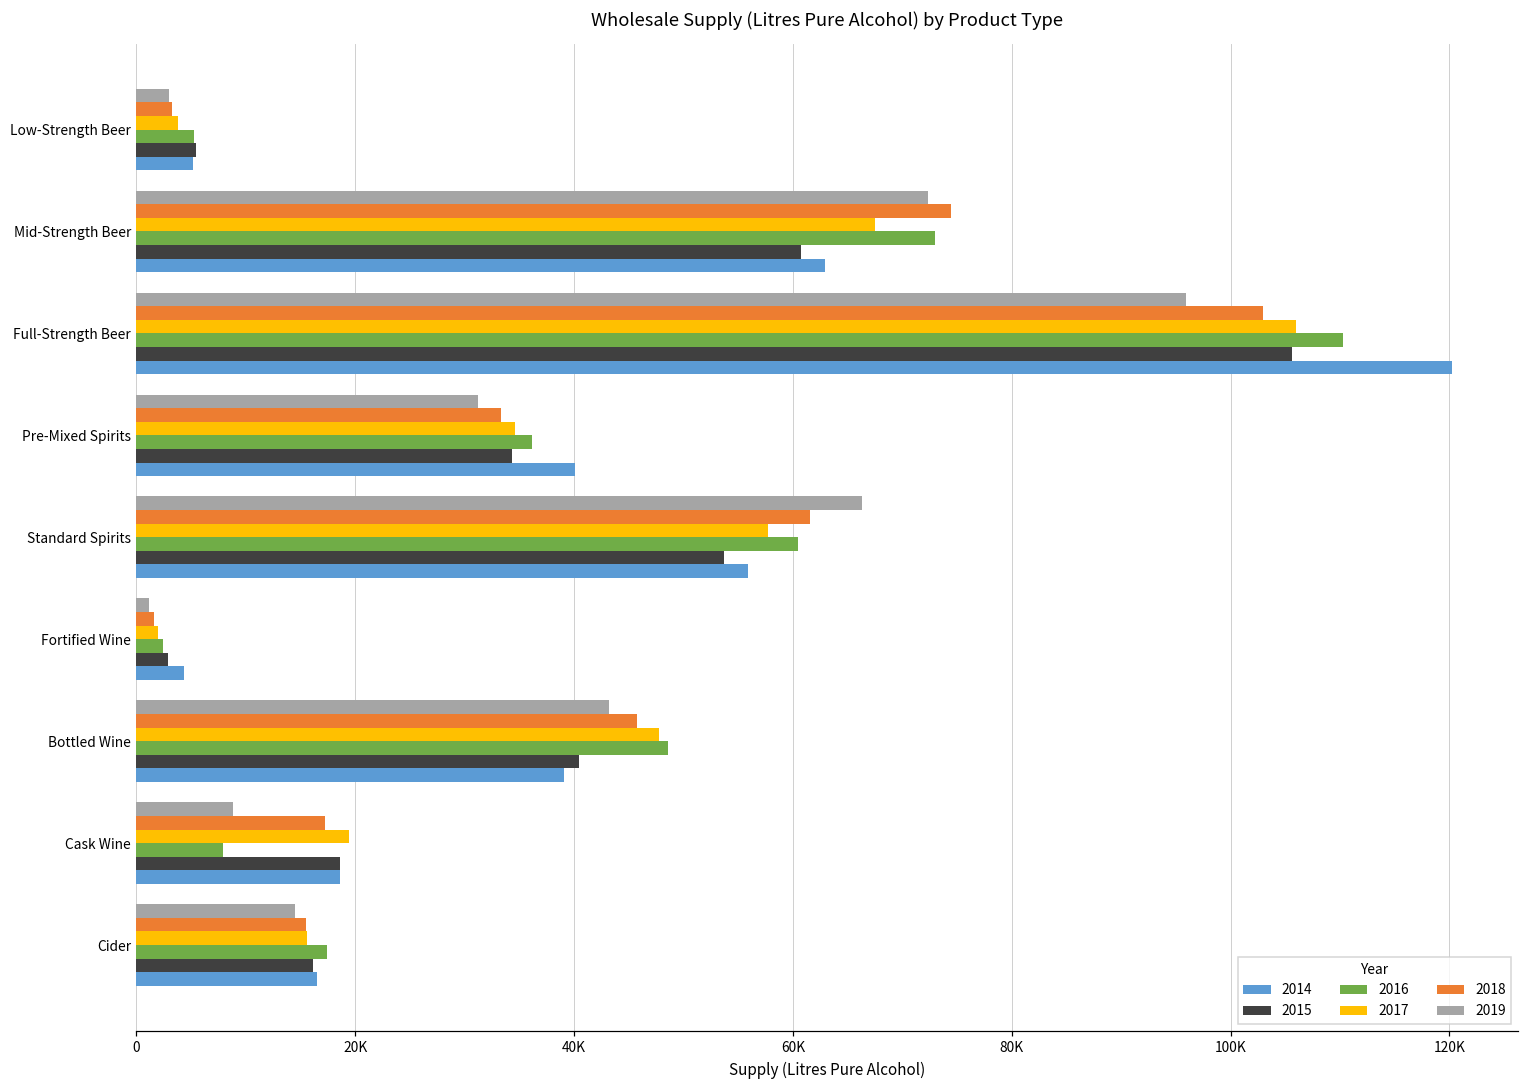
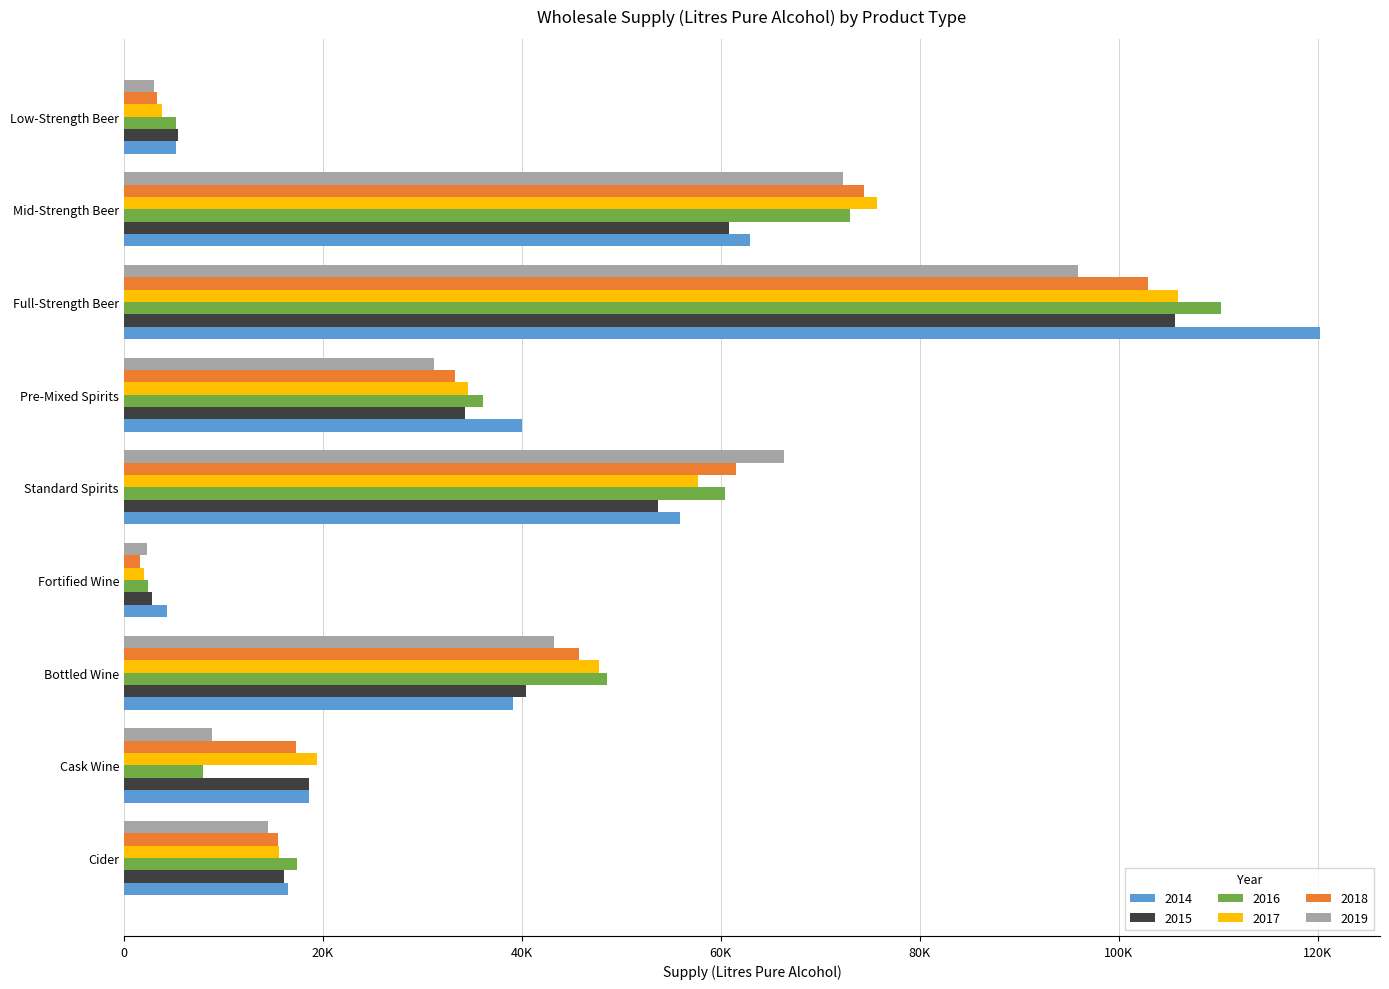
  {
    "2014": {
      "Low-Strength Beer": 5000,
      "Mid-Strength Beer": 63000,
      "Full-Strength Beer": 120000,
      "Pre-Mixed Spirits": 40000,
      "Standard Spirits": 56000,
      "Fortified Wine": 4000,
      "Bottled Wine": 39000,
      "Cask Wine": 19000,
      "Cider": 17000
    },
    "2015": {
      "Low-Strength Beer": 5000,
      "Mid-Strength Beer": 61000,
      "Full-Strength Beer": 106000,
      "Pre-Mixed Spirits": 34000,
      "Standard Spirits": 54000,
      "Fortified Wine": 3000,
      "Bottled Wine": 40000,
      "Cask Wine": 19000,
      "Cider": 16000
    },
    "2016": {
      "Low-Strength Beer": 5000,
      "Mid-Strength Beer": 73000,
      "Full-Strength Beer": 110000,
      "Pre-Mixed Spirits": 36000,
      "Standard Spirits": 60000,
      "Fortified Wine": 2000,
      "Bottled Wine": 49000,
      "Cask Wine": 8000,
      "Cider": 17000
    },
    "2017": {
      "Low-Strength Beer": 4000,
-     "Mid-Strength Beer": 68000,
+     "Mid-Strength Beer": 76000,
      "Full-Strength Beer": 106000,
      "Pre-Mixed Spirits": 35000,
      "Standard Spirits": 58000,
      "Fortified Wine": 2000,
      "Bottled Wine": 48000,
      "Cask Wine": 19000,
      "Cider": 16000
    },
    "2018": {
      "Low-Strength Beer": 3000,
      "Mid-Strength Beer": 74000,
      "Full-Strength Beer": 103000,
      "Pre-Mixed Spirits": 33000,
      "Standard Spirits": 62000,
      "Fortified Wine": 2000,
      "Bottled Wine": 46000,
      "Cask Wine": 17000,
      "Cider": 15000
    },
    "2019": {
      "Low-Strength Beer": 3000,
      "Mid-Strength Beer": 72000,
      "Full-Strength Beer": 96000,
      "Pre-Mixed Spirits": 31000,
      "Standard Spirits": 66000,
-     "Fortified Wine": 1000,
+     "Fortified Wine": 2000,
      "Bottled Wine": 43000,
      "Cask Wine": 9000,
      "Cider": 14000
    }
  }
